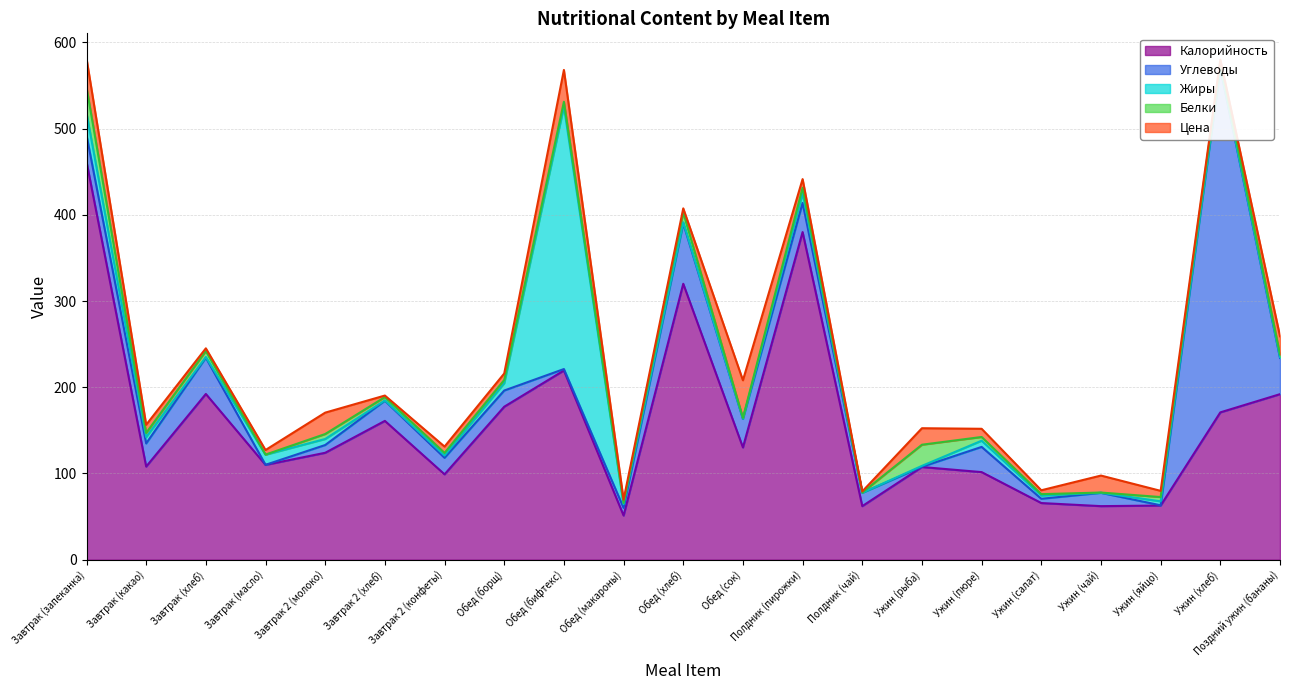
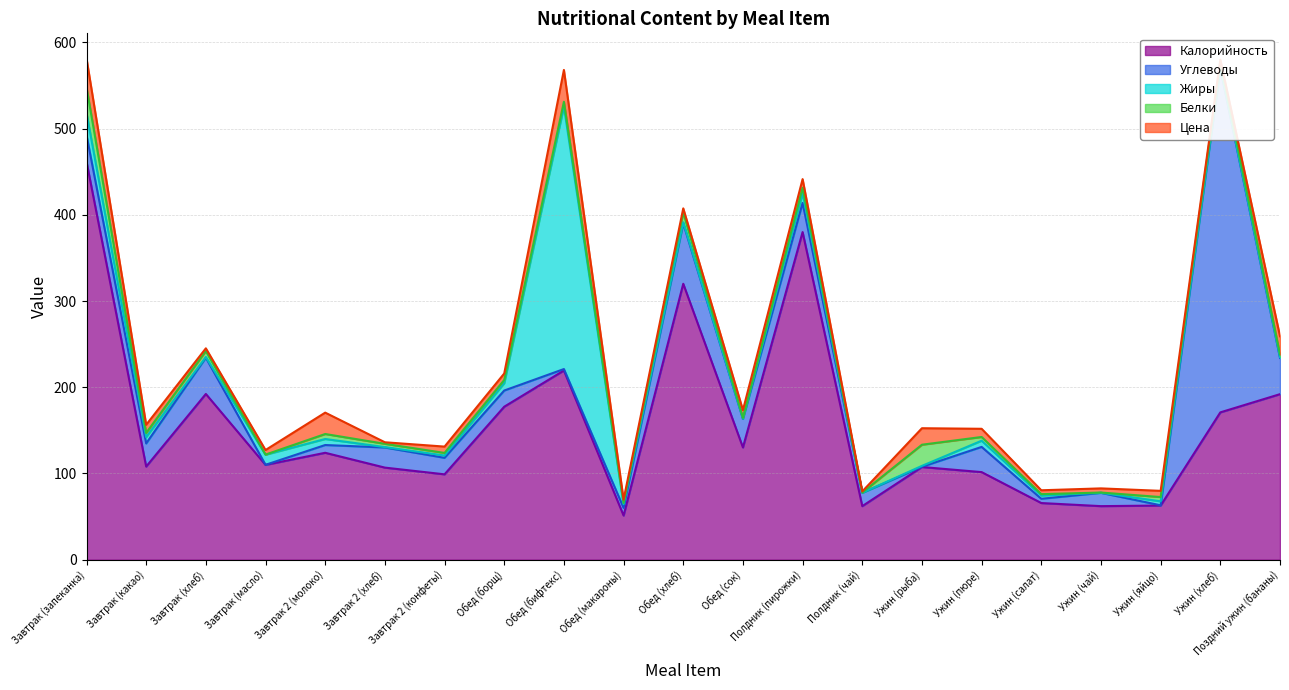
  {
    "Калорийность": {
      "Завтрак (запеканка)": 460,
      "Завтрак (какао)": 110,
      "Завтрак (хлеб)": 190,
      "Завтрак 2 (молоко)": 120,
-     "Завтрак 2 (хлеб)": 160,
+     "Завтрак 2 (хлеб)": 110,
      "Завтрак 2 (конфеты)": 100,
      "Обед (борщ)": 180,
      "Обед (макароны)": 50,
      "Обед (хлеб)": 320,
      "Обед (сок)": 130,
      "Полдник (пирожки)": 380,
      "Полдник (чай)": 60,
      "Ужин (пюре)": 100,
      "Ужин (салат)": 70,
      "Ужин (чай)": 60,
      "Ужин (хлеб)": 170,
      "Поздний ужин (бананы)": 190
    },
    "Углеводы": {
      "Завтрак (запеканка)": 30,
      "Завтрак (какао)": 30,
      "Завтрак 2 (молоко)": 10,
      "Обед (борщ)": 20,
      "Обед (макароны)": 10,
      "Полдник (пирожки)": 30,
      "Ужин (пюре)": 30,
      "Ужин (салат)": 0
    },
    "Жиры": {
      "Завтрак (запеканка)": 30,
      "Завтрак (какао)": 10,
      "Завтрак 2 (молоко)": 10,
      "Обед (борщ)": 10,
      "Обед (бифтекс)": 300,
      "Полдник (пирожки)": 10,
      "Ужин (пюре)": 10,
      "Ужин (яйцо)": 0
    },
    "Белки": {
      "Завтрак (запеканка)": 30,
      "Завтрак (какао)": 0,
      "Завтрак (хлеб)": 10,
      "Завтрак 2 (молоко)": 10,
      "Завтрак 2 (конфеты)": 0,
      "Обед (борщ)": 0,
      "Обед (бифтекс)": 10,
      "Обед (хлеб)": 10,
      "Полдник (пирожки)": 10,
      "Ужин (рыба)": 20,
      "Ужин (пюре)": 0,
      "Ужин (яйцо)": 0,
      "Поздний ужин (бананы)": 0
    },
    "Цена": {
      "Завтрак (запеканка)": 30,
      "Завтрак (какао)": 10,
      "Завтрак (хлеб)": 0,
      "Завтрак (масло)": 10,
      "Завтрак 2 (молоко)": 20,
      "Завтрак 2 (конфеты)": 10,
      "Обед (борщ)": 10,
      "Обед (бифтекс)": 40,
      "Обед (макароны)": 0,
      "Обед (хлеб)": 0,
-     "Обед (сок)": 40,
+     "Обед (сок)": 10,
      "Полдник (пирожки)": 10,
      "Ужин (рыба)": 20,
      "Ужин (пюре)": 10,
      "Ужин (салат)": 0,
-     "Ужин (чай)": 20,
+     "Ужин (чай)": 0,
      "Ужин (яйцо)": 10,
      "Поздний ужин (бананы)": 20
    }
  }
